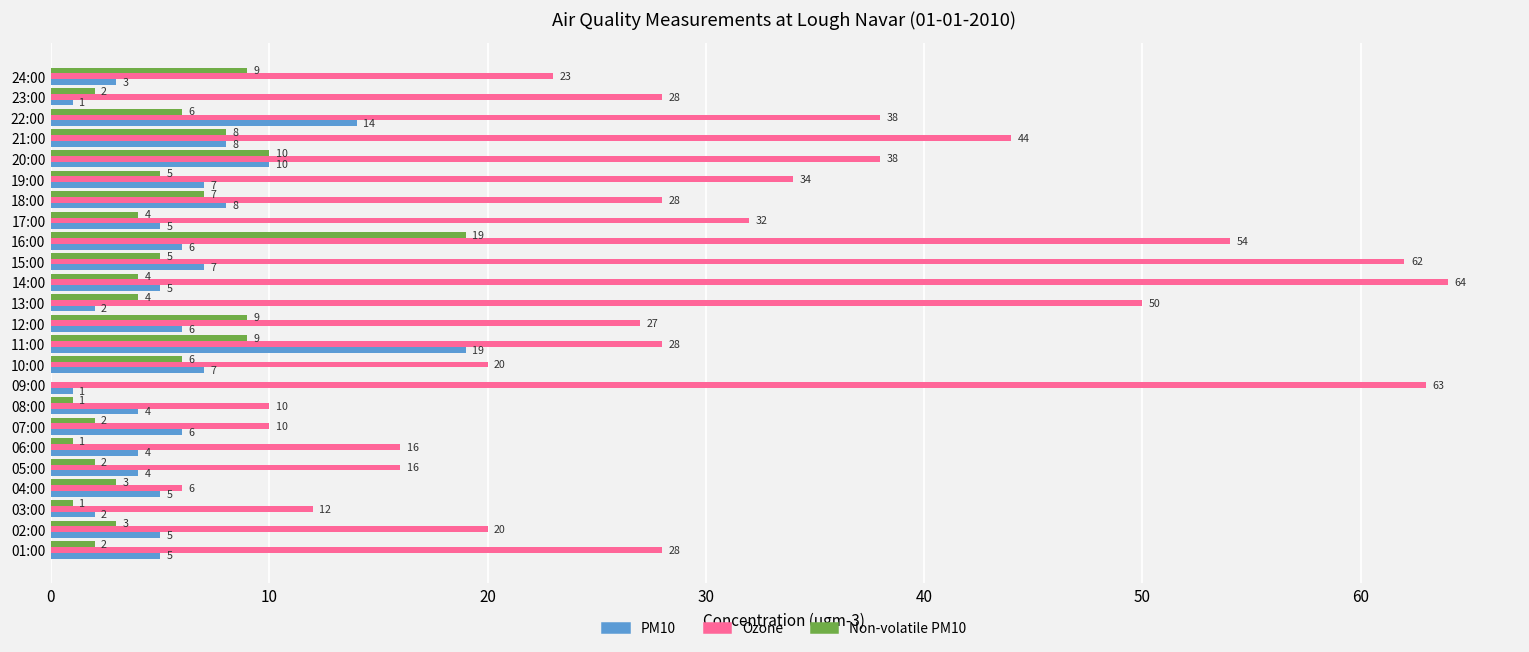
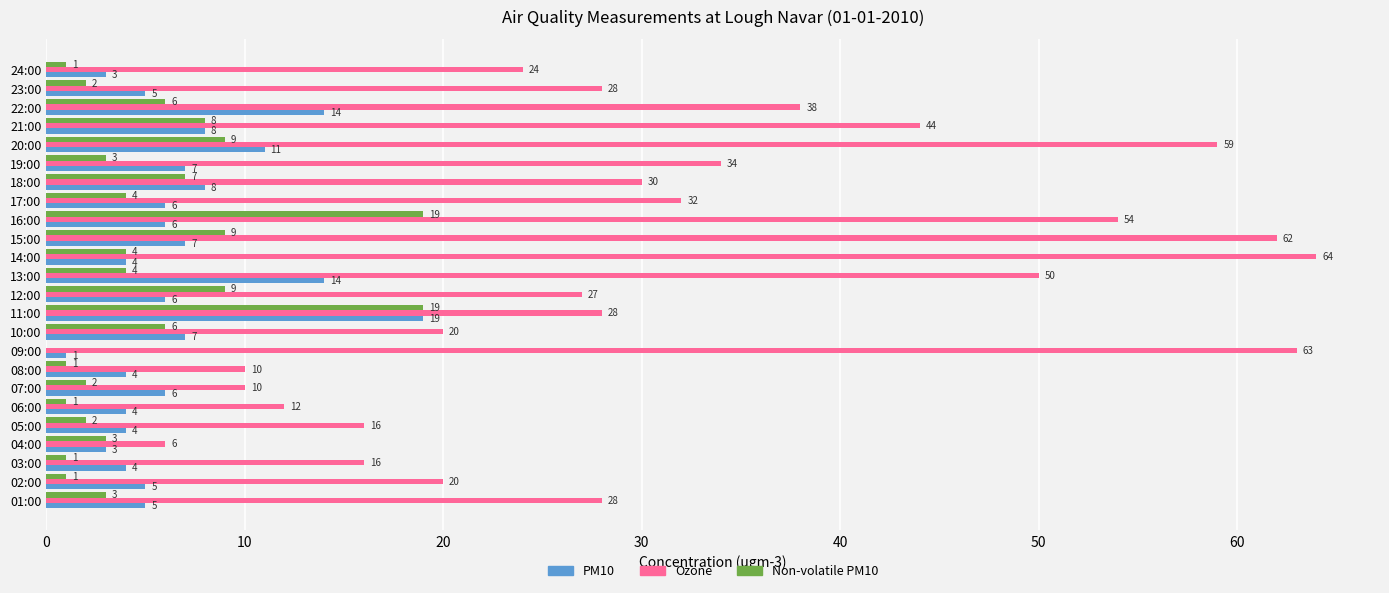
  {
    "PM10": {
      "24:00": 3,
-     "23:00": 1,
+     "23:00": 5,
      "22:00": 14,
      "21:00": 8,
-     "20:00": 10,
+     "20:00": 11,
      "18:00": 8,
-     "17:00": 5,
+     "17:00": 6,
      "16:00": 6,
      "15:00": 7,
-     "14:00": 5,
-     "13:00": 2,
+     "14:00": 4,
+     "13:00": 14,
      "12:00": 6,
      "11:00": 19,
      "10:00": 7,
      "08:00": 4,
      "07:00": 6,
      "06:00": 4,
      "05:00": 4,
-     "04:00": 5,
-     "03:00": 2,
+     "04:00": 3,
+     "03:00": 4,
      "02:00": 5,
      "01:00": 5
    },
    "Ozone": {
-     "24:00": 23,
+     "24:00": 24,
      "23:00": 28,
      "22:00": 38,
      "21:00": 44,
-     "20:00": 38,
+     "20:00": 59,
      "19:00": 34,
-     "18:00": 28,
+     "18:00": 30,
      "17:00": 32,
      "16:00": 54,
      "15:00": 62,
      "14:00": 64,
      "13:00": 50,
      "12:00": 27,
      "11:00": 28,
      "10:00": 20,
      "09:00": 63,
      "08:00": 10,
      "07:00": 10,
-     "06:00": 16,
+     "06:00": 12,
      "05:00": 16,
      "04:00": 6,
-     "03:00": 12,
+     "03:00": 16,
      "02:00": 20,
      "01:00": 28
    },
    "Non-volatile PM10": {
-     "24:00": 9,
+     "24:00": 1,
      "23:00": 2,
      "22:00": 6,
      "21:00": 8,
-     "20:00": 10,
-     "19:00": 5,
+     "20:00": 9,
+     "19:00": 3,
      "17:00": 4,
      "16:00": 19,
-     "15:00": 5,
+     "15:00": 9,
      "14:00": 4,
      "13:00": 4,
      "12:00": 9,
-     "11:00": 9,
+     "11:00": 19,
      "10:00": 6,
      "07:00": 2,
      "06:00": 1,
      "05:00": 2,
      "04:00": 3,
      "03:00": 1,
-     "02:00": 3,
-     "01:00": 2
+     "02:00": 1,
+     "01:00": 3
    }
  }
